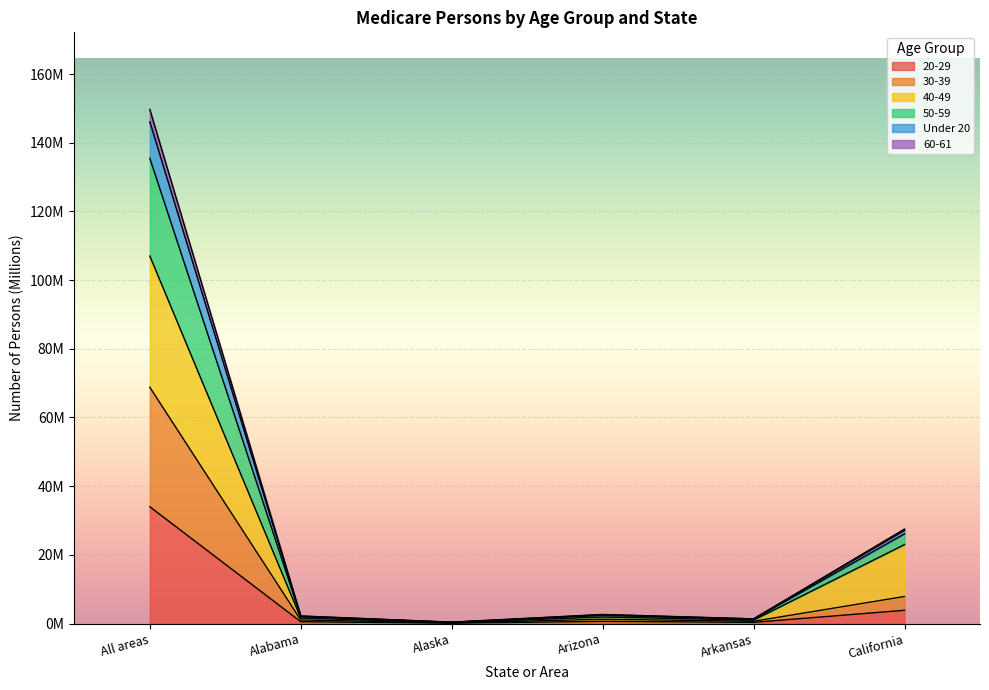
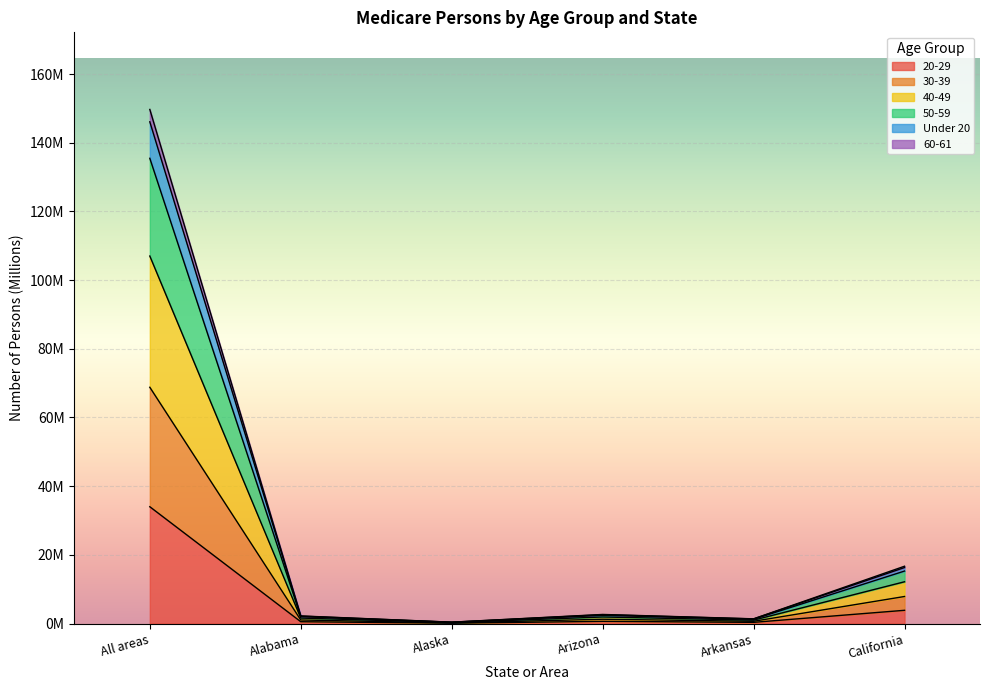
  {
    "40-49": {
      "All areas": 38000000,
-     "California": 15000000
+     "California": 4000000
    },
    "50-59": {
      "All areas": 28000000,
      "California": 3000000
    },
    "Under 20": {
      "All areas": 11000000
    },
    "60-61": {
      "All areas": 4000000
    }
  }
